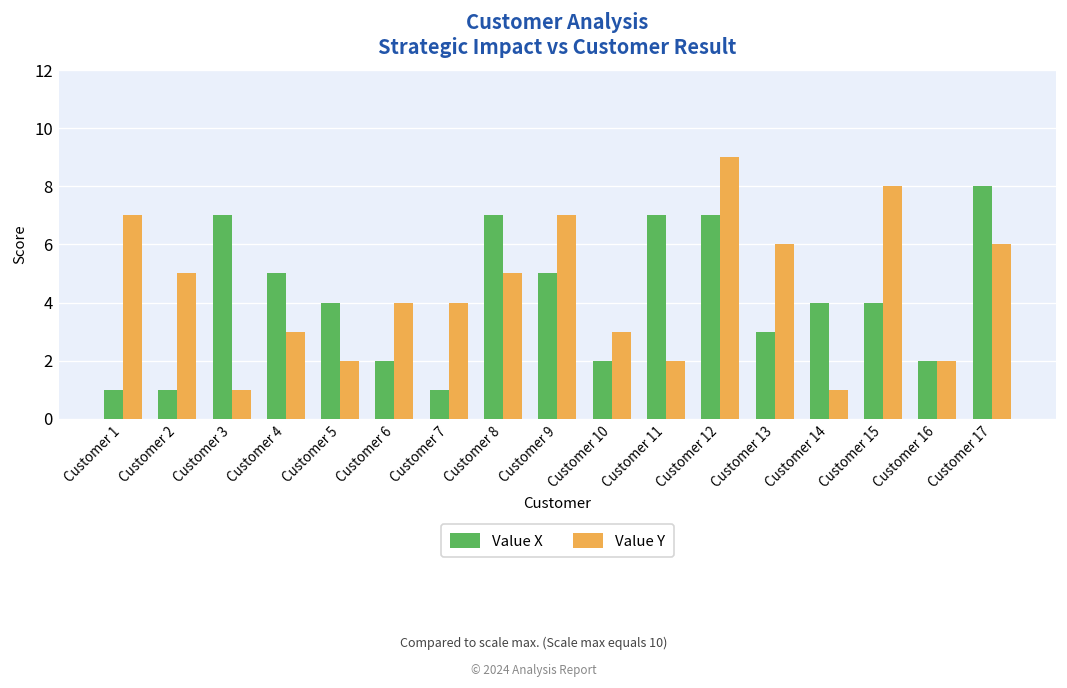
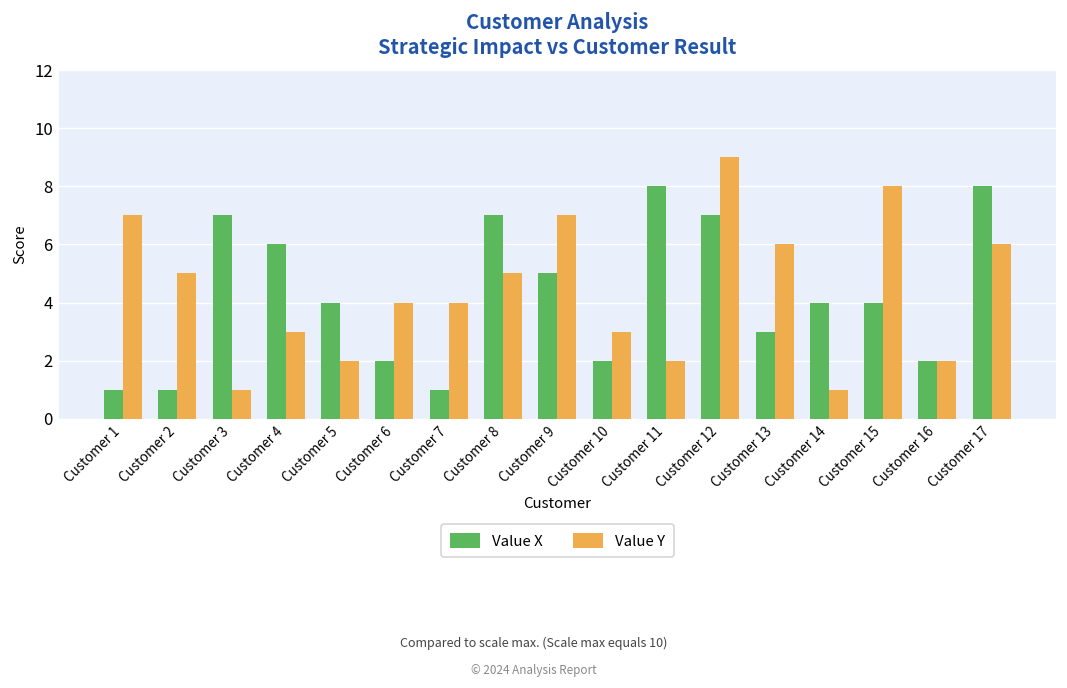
  {
    "Value X": {
      "Customer 1": 1,
      "Customer 2": 1,
      "Customer 3": 7,
-     "Customer 4": 5,
+     "Customer 4": 6,
      "Customer 5": 4,
      "Customer 6": 2,
      "Customer 7": 1,
      "Customer 8": 7,
      "Customer 9": 5,
      "Customer 10": 2,
-     "Customer 11": 7,
+     "Customer 11": 8,
      "Customer 12": 7,
      "Customer 13": 3,
      "Customer 14": 4,
      "Customer 15": 4,
      "Customer 16": 2,
      "Customer 17": 8
    },
    "Value Y": {
      "Customer 1": 7,
      "Customer 2": 5,
      "Customer 3": 1,
      "Customer 4": 3,
      "Customer 5": 2,
      "Customer 6": 4,
      "Customer 7": 4,
      "Customer 8": 5,
      "Customer 9": 7,
      "Customer 10": 3,
      "Customer 11": 2,
      "Customer 12": 9,
      "Customer 13": 6,
      "Customer 14": 1,
      "Customer 15": 8,
      "Customer 16": 2,
      "Customer 17": 6
    }
  }
